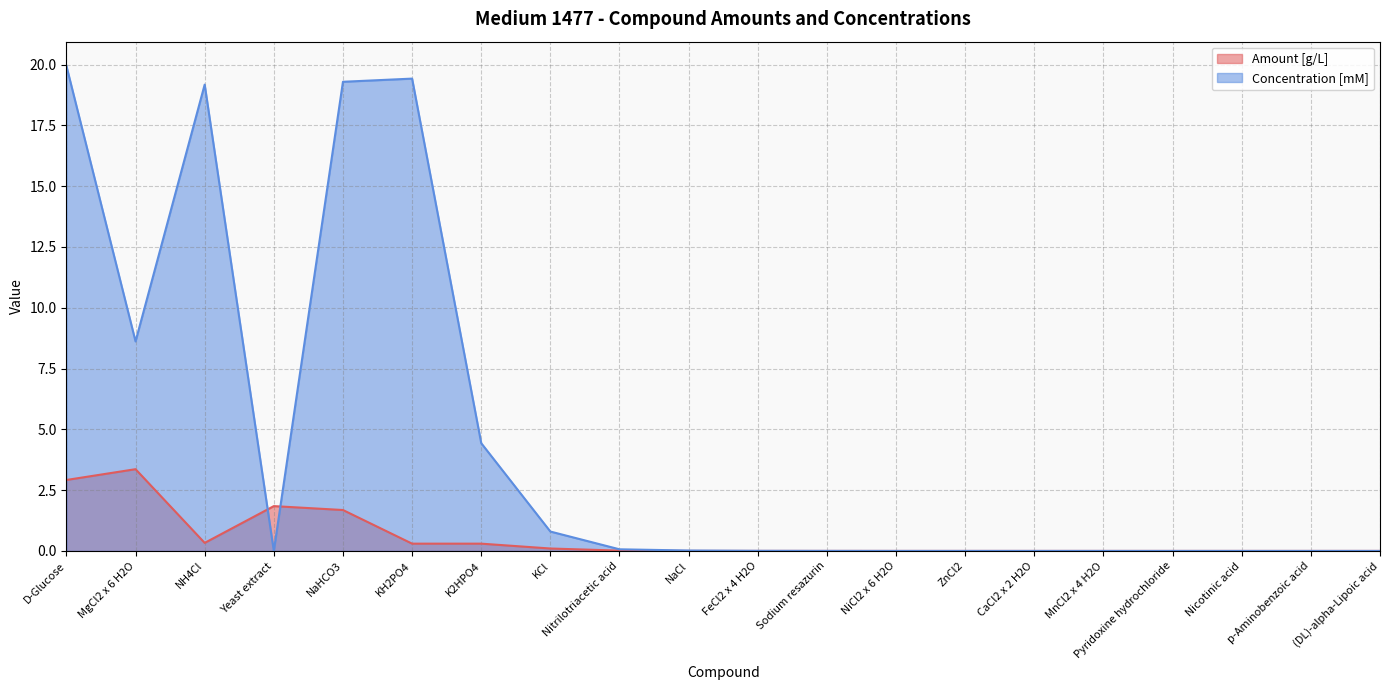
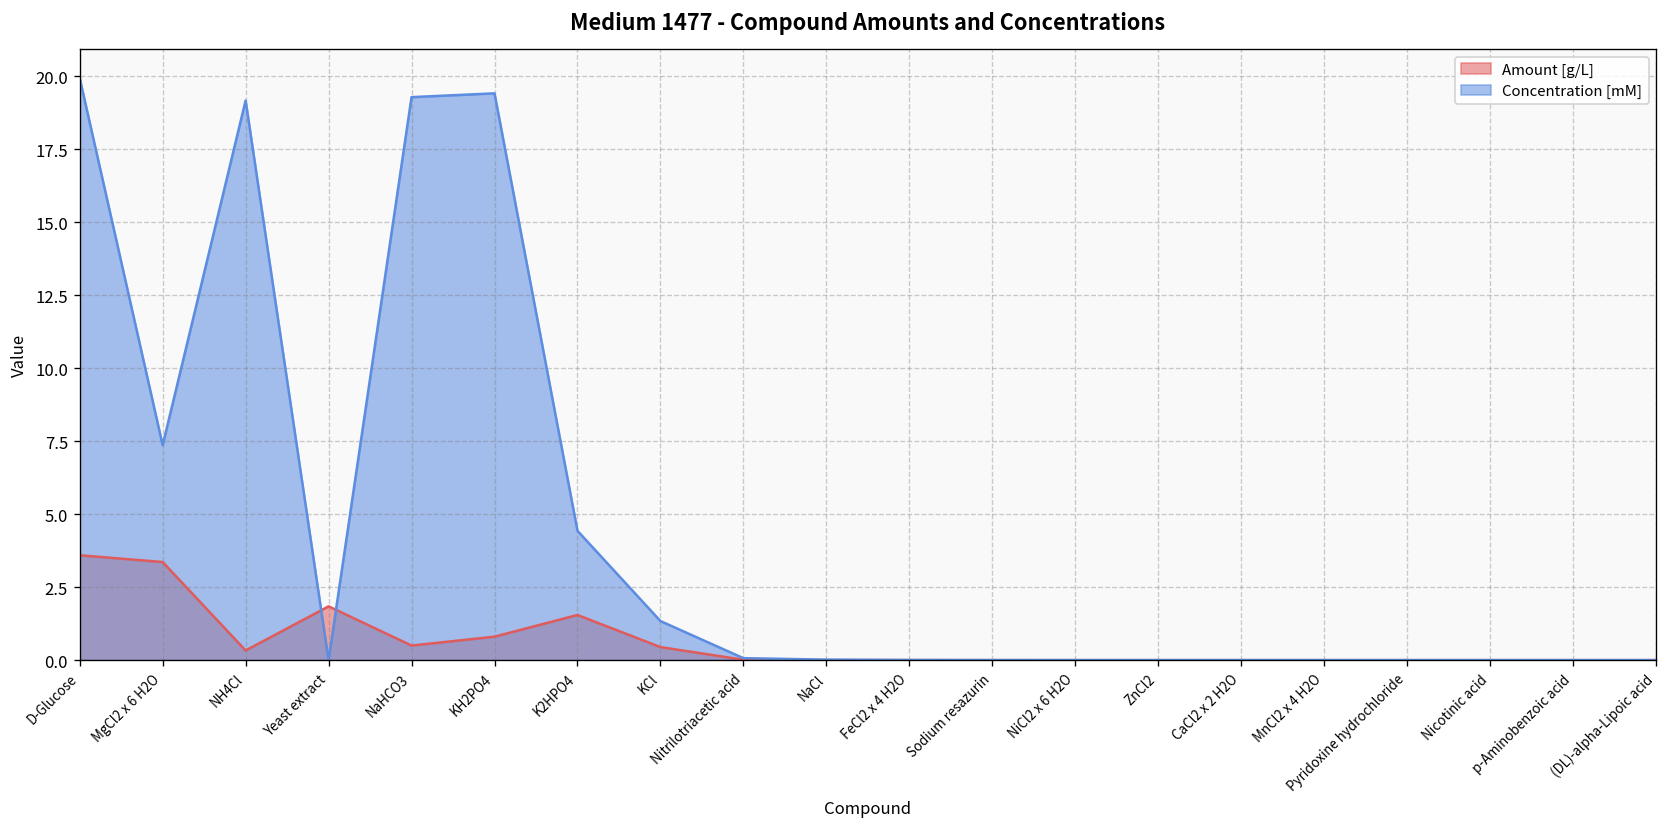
  {
    "Amount [g/L]": {
-     "D-Glucose": 2.9,
+     "D-Glucose": 3.6,
      "MgCl2 x 6 H2O": 3.4,
      "NH4Cl": 0.3,
      "Yeast extract": 1.8,
-     "NaHCO3": 1.7,
-     "KH2PO4": 0.3,
-     "K2HPO4": 0.3,
-     "KCl": 0.1
+     "NaHCO3": 0.5,
+     "KH2PO4": 0.8,
+     "K2HPO4": 1.5,
+     "KCl": 0.4
    },
    "Concentration [mM]": {
      "D-Glucose": 19.9,
-     "MgCl2 x 6 H2O": 8.6,
+     "MgCl2 x 6 H2O": 7.4,
      "NH4Cl": 19.2,
      "Yeast extract": 0.0,
      "NaHCO3": 19.3,
      "KH2PO4": 19.4,
      "K2HPO4": 4.4,
-     "KCl": 0.8
+     "KCl": 1.3
    }
  }
